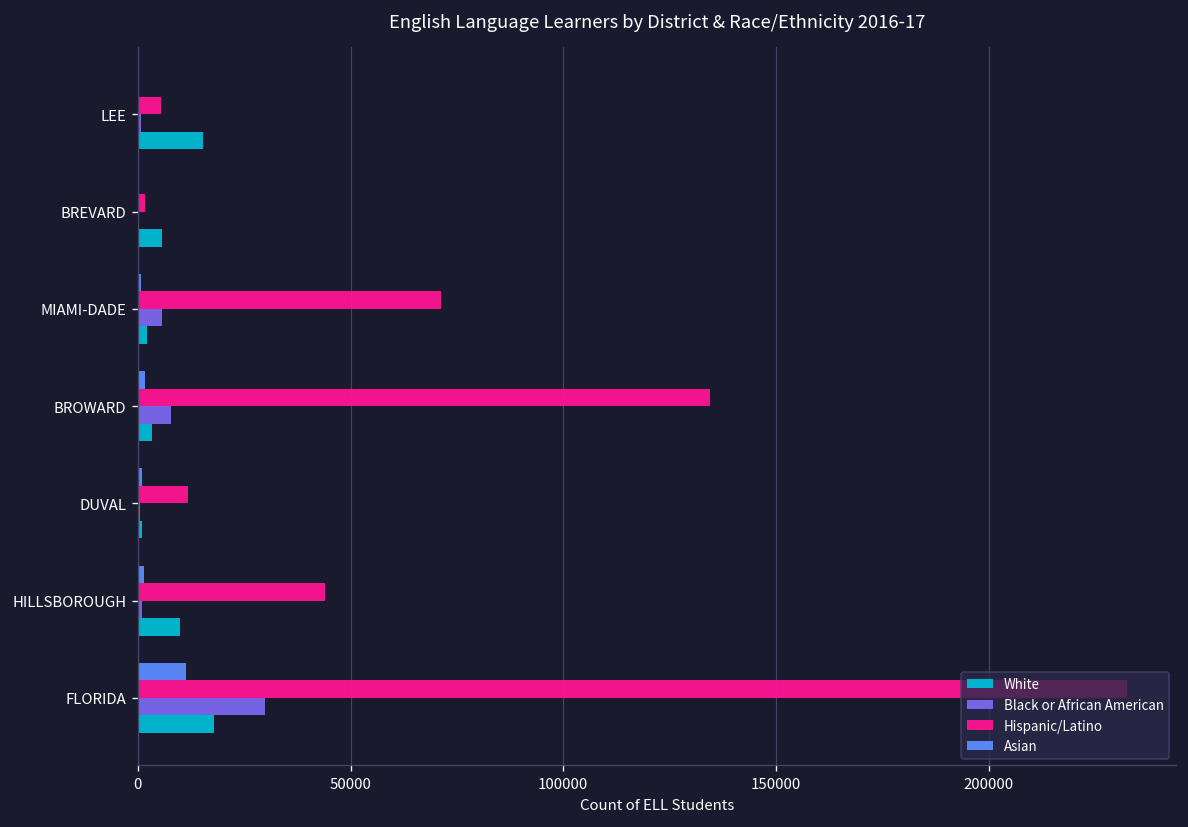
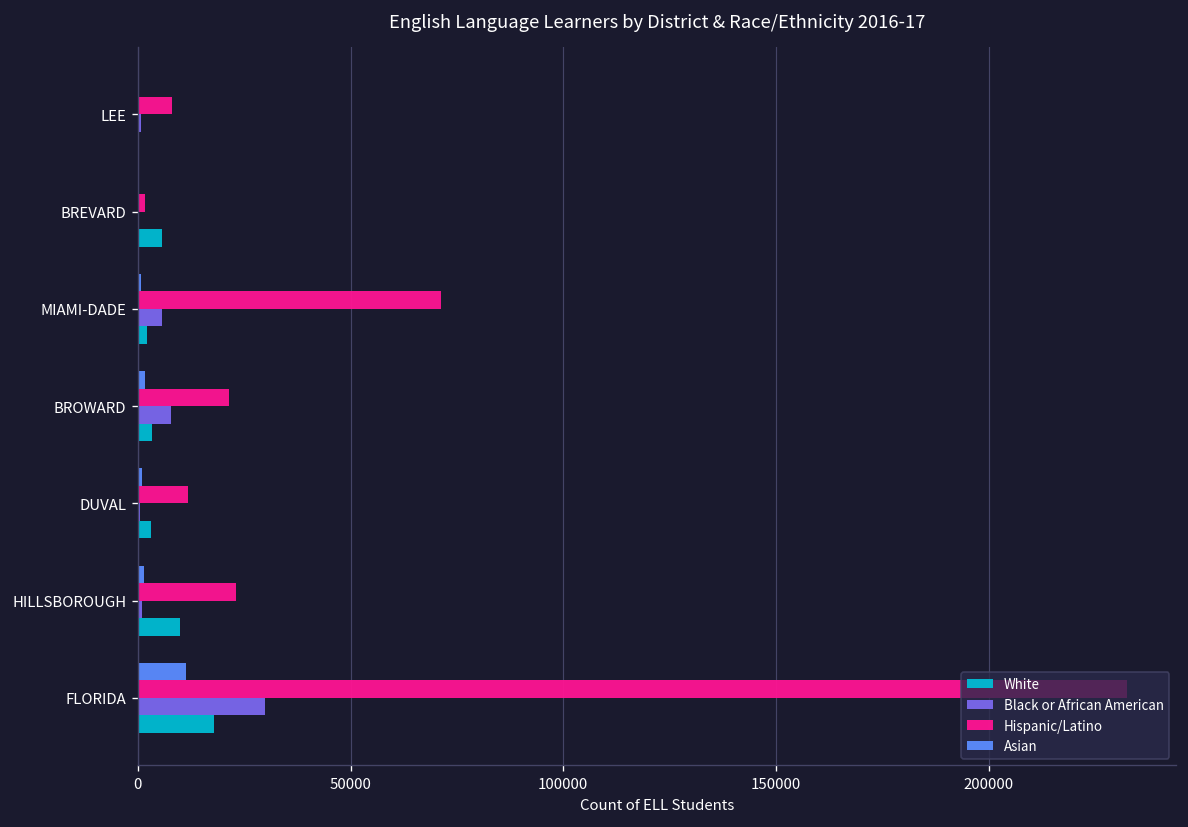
  {
    "White": {
-     "LEE": 15000,
+     "LEE": 0,
      "BREVARD": 6000,
      "MIAMI-DADE": 2000,
      "BROWARD": 3000,
-     "DUVAL": 1000,
+     "DUVAL": 3000,
      "HILLSBOROUGH": 10000,
      "FLORIDA": 18000
    },
    "Hispanic/Latino": {
-     "LEE": 5000,
+     "LEE": 8000,
      "BREVARD": 2000,
      "MIAMI-DADE": 71000,
-     "BROWARD": 135000,
+     "BROWARD": 22000,
      "DUVAL": 12000,
-     "HILLSBOROUGH": 44000
+     "HILLSBOROUGH": 23000
    }
  }
